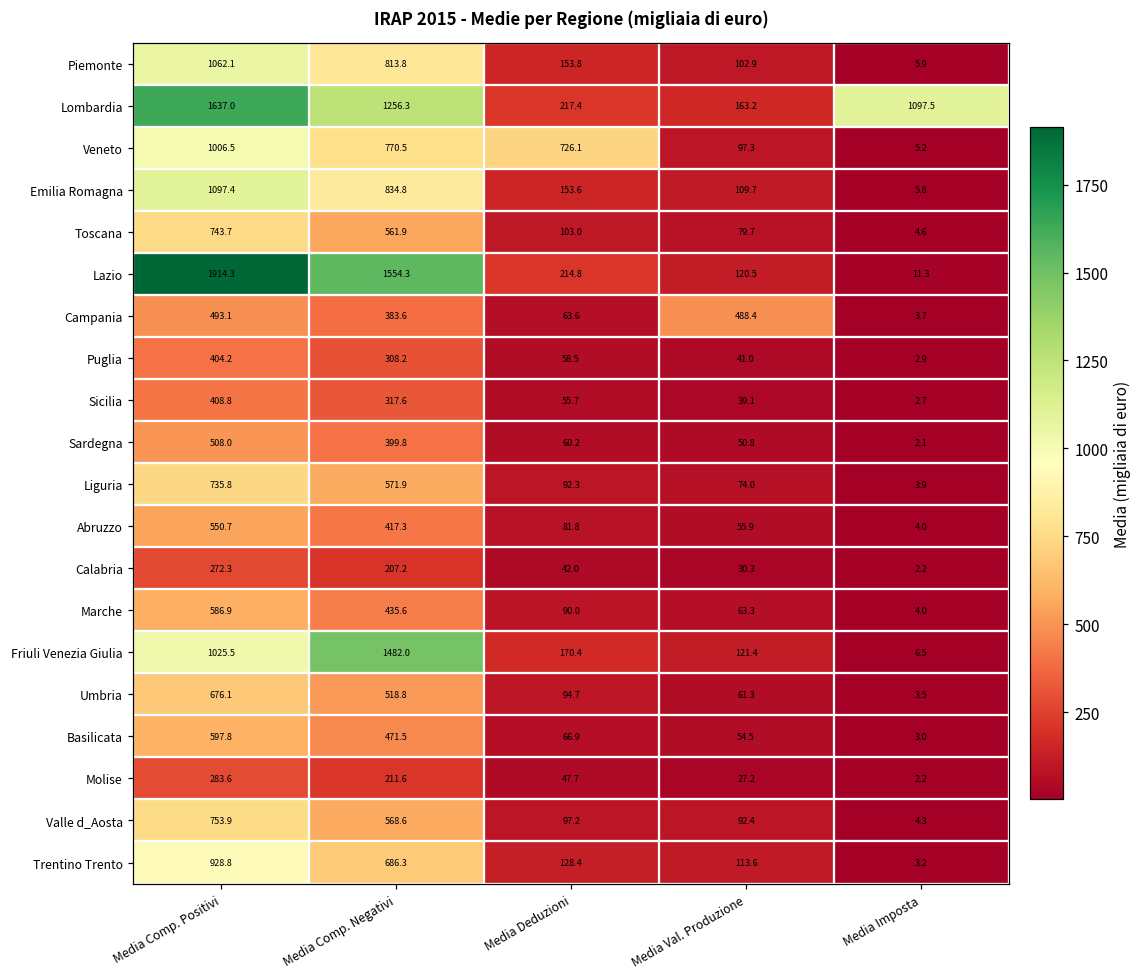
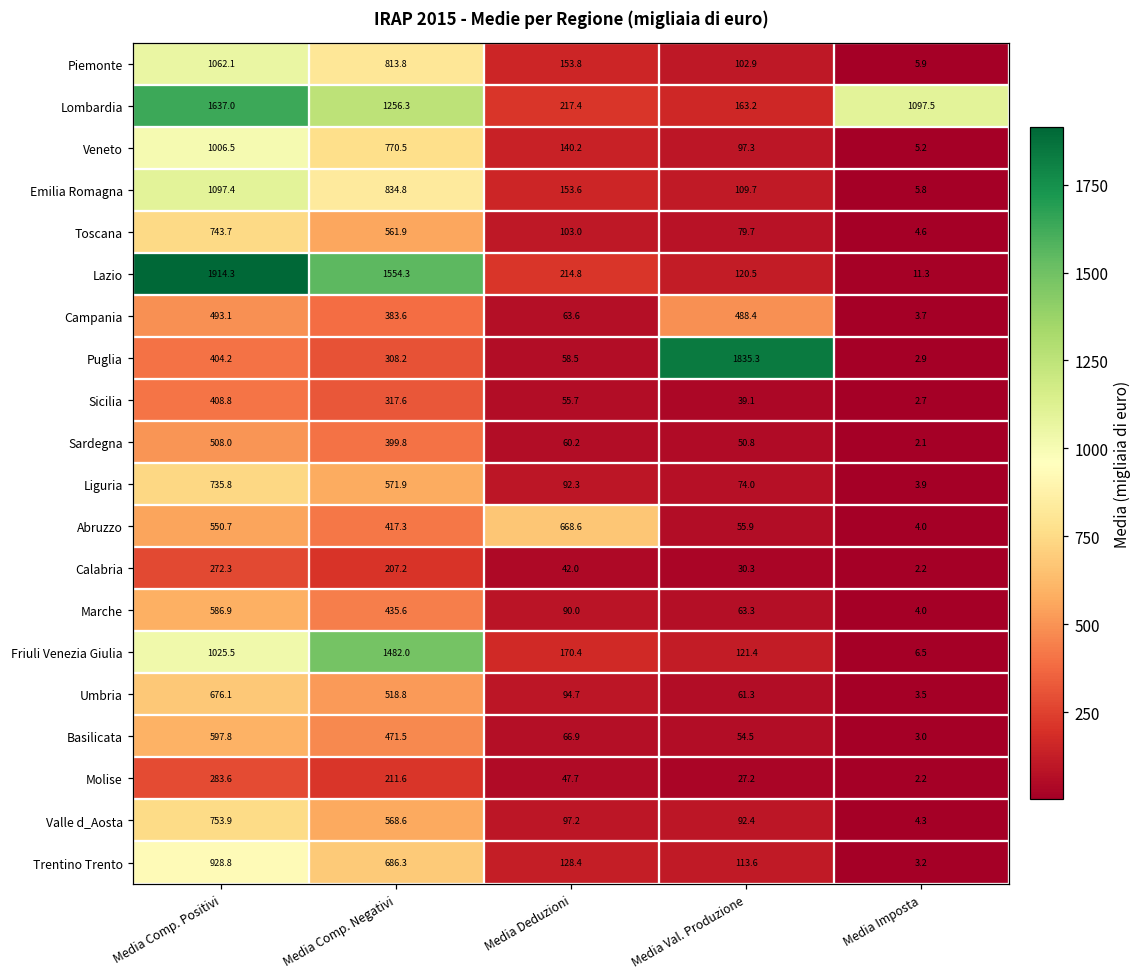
  {
    "Piemonte": {
      "Media Comp. Positivi": 1062.1,
      "Media Comp. Negativi": 813.8,
      "Media Deduzioni": 153.8,
      "Media Val. Produzione": 102.9,
      "Media Imposta": 5.9
    },
    "Lombardia": {
      "Media Comp. Positivi": 1637.0,
      "Media Comp. Negativi": 1256.3,
      "Media Deduzioni": 217.4,
      "Media Val. Produzione": 163.2,
      "Media Imposta": 1097.5
    },
    "Veneto": {
      "Media Comp. Positivi": 1006.5,
      "Media Comp. Negativi": 770.5,
-     "Media Deduzioni": 726.1,
+     "Media Deduzioni": 140.2,
      "Media Val. Produzione": 97.3,
      "Media Imposta": 5.2
    },
    "Emilia Romagna": {
      "Media Comp. Positivi": 1097.4,
      "Media Comp. Negativi": 834.8,
      "Media Deduzioni": 153.6,
      "Media Val. Produzione": 109.7,
      "Media Imposta": 5.8
    },
    "Toscana": {
      "Media Comp. Positivi": 743.7,
      "Media Comp. Negativi": 561.9,
      "Media Deduzioni": 103.0,
      "Media Val. Produzione": 79.7,
      "Media Imposta": 4.6
    },
    "Lazio": {
      "Media Comp. Positivi": 1914.3,
      "Media Comp. Negativi": 1554.3,
      "Media Deduzioni": 214.8,
      "Media Val. Produzione": 120.5,
      "Media Imposta": 11.3
    },
    "Campania": {
      "Media Comp. Positivi": 493.1,
      "Media Comp. Negativi": 383.6,
      "Media Deduzioni": 63.6,
      "Media Val. Produzione": 488.4,
      "Media Imposta": 3.7
    },
    "Puglia": {
      "Media Comp. Positivi": 404.2,
      "Media Comp. Negativi": 308.2,
      "Media Deduzioni": 58.5,
-     "Media Val. Produzione": 41.0,
+     "Media Val. Produzione": 1835.3,
      "Media Imposta": 2.9
    },
    "Sicilia": {
      "Media Comp. Positivi": 408.8,
      "Media Comp. Negativi": 317.6,
      "Media Deduzioni": 55.7,
      "Media Val. Produzione": 39.1,
      "Media Imposta": 2.7
    },
    "Sardegna": {
      "Media Comp. Positivi": 508.0,
      "Media Comp. Negativi": 399.8,
      "Media Deduzioni": 60.2,
      "Media Val. Produzione": 50.8,
      "Media Imposta": 2.1
    },
    "Liguria": {
      "Media Comp. Positivi": 735.8,
      "Media Comp. Negativi": 571.9,
      "Media Deduzioni": 92.3,
      "Media Val. Produzione": 74.0,
      "Media Imposta": 3.9
    },
    "Abruzzo": {
      "Media Comp. Positivi": 550.7,
      "Media Comp. Negativi": 417.3,
-     "Media Deduzioni": 81.8,
+     "Media Deduzioni": 668.6,
      "Media Val. Produzione": 55.9,
      "Media Imposta": 4.0
    },
    "Calabria": {
      "Media Comp. Positivi": 272.3,
      "Media Comp. Negativi": 207.2,
      "Media Deduzioni": 42.0,
      "Media Val. Produzione": 30.3,
      "Media Imposta": 2.2
    },
    "Marche": {
      "Media Comp. Positivi": 586.9,
      "Media Comp. Negativi": 435.6,
      "Media Deduzioni": 90.0,
      "Media Val. Produzione": 63.3,
      "Media Imposta": 4.0
    },
    "Friuli Venezia Giulia": {
      "Media Comp. Positivi": 1025.5,
      "Media Comp. Negativi": 1482.0,
      "Media Deduzioni": 170.4,
      "Media Val. Produzione": 121.4,
      "Media Imposta": 6.5
    },
    "Umbria": {
      "Media Comp. Positivi": 676.1,
      "Media Comp. Negativi": 518.8,
      "Media Deduzioni": 94.7,
      "Media Val. Produzione": 61.3,
      "Media Imposta": 3.5
    },
    "Basilicata": {
      "Media Comp. Positivi": 597.8,
      "Media Comp. Negativi": 471.5,
      "Media Deduzioni": 66.9,
      "Media Val. Produzione": 54.5,
      "Media Imposta": 3.0
    },
    "Molise": {
      "Media Comp. Positivi": 283.6,
      "Media Comp. Negativi": 211.6,
      "Media Deduzioni": 47.7,
      "Media Val. Produzione": 27.2,
      "Media Imposta": 2.2
    },
    "Valle d_Aosta": {
      "Media Comp. Positivi": 753.9,
      "Media Comp. Negativi": 568.6,
      "Media Deduzioni": 97.2,
      "Media Val. Produzione": 92.4,
      "Media Imposta": 4.3
    },
    "Trentino Trento": {
      "Media Comp. Positivi": 928.8,
      "Media Comp. Negativi": 686.3,
      "Media Deduzioni": 128.4,
      "Media Val. Produzione": 113.6,
      "Media Imposta": 3.2
    }
  }
